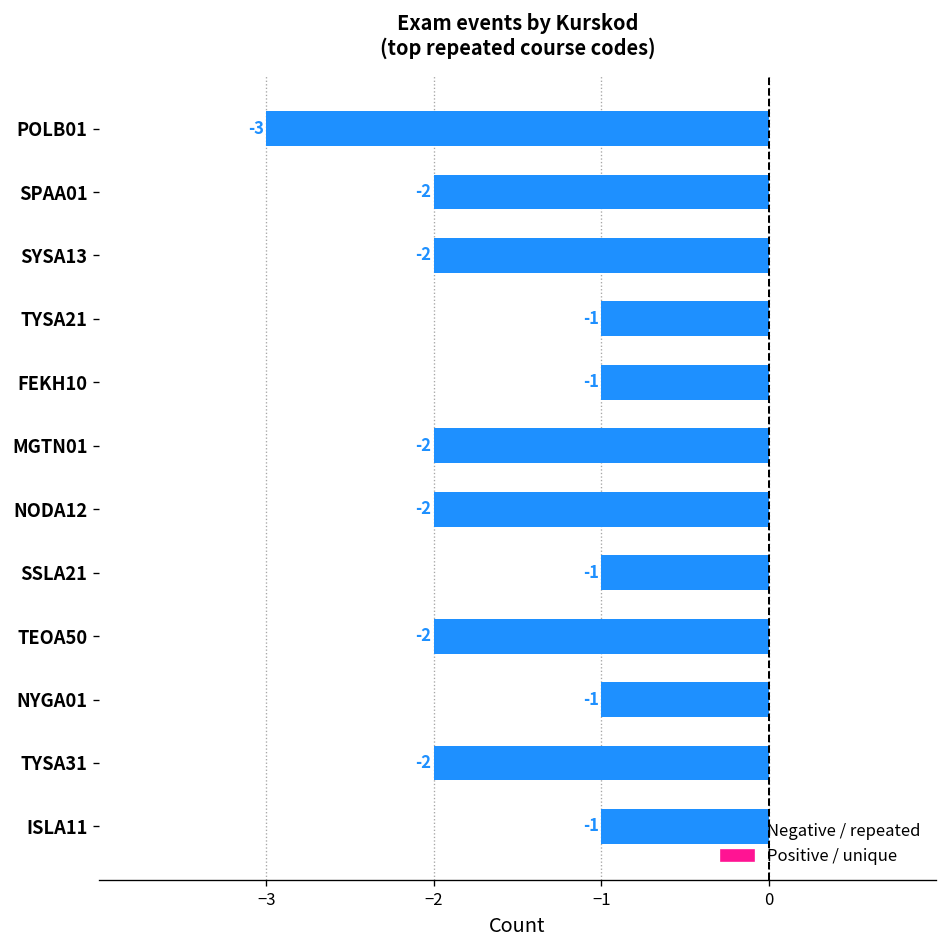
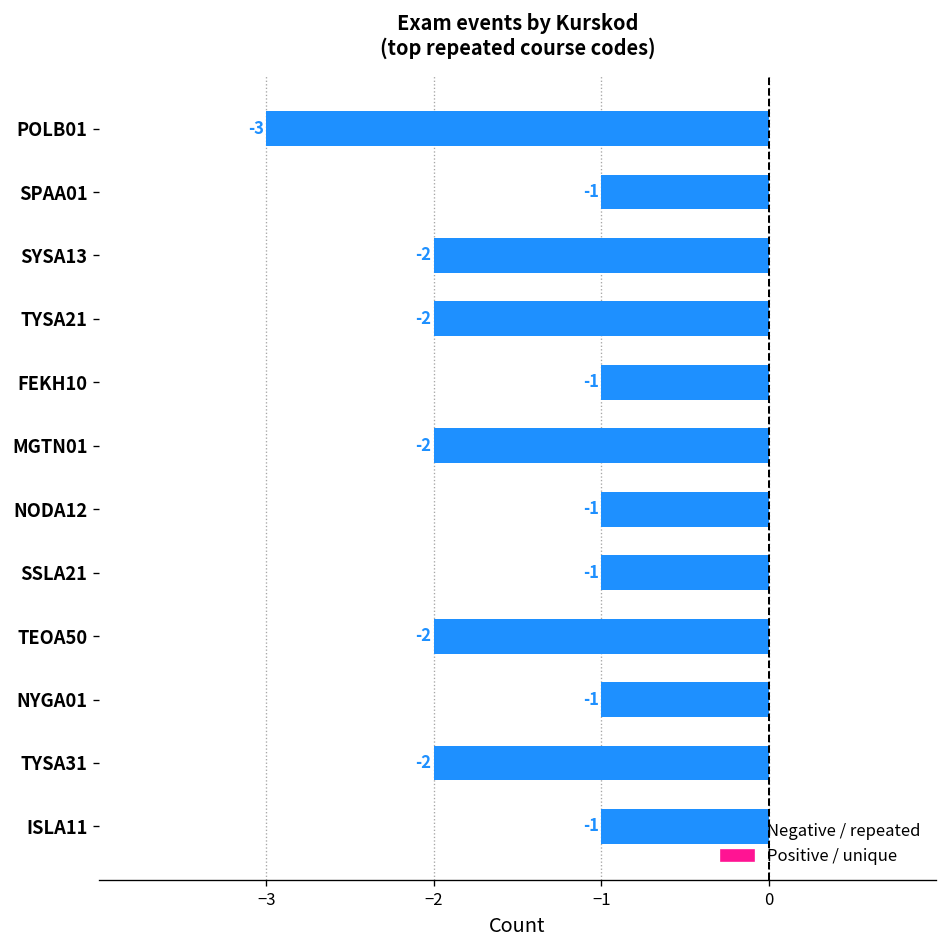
  {
    "POLB01": -3,
-   "SPAA01": -2,
+   "SPAA01": -1,
    "SYSA13": -2,
-   "TYSA21": -1,
+   "TYSA21": -2,
    "FEKH10": -1,
    "MGTN01": -2,
-   "NODA12": -2,
+   "NODA12": -1,
    "SSLA21": -1,
    "TEOA50": -2,
    "NYGA01": -1,
    "TYSA31": -2,
    "ISLA11": -1
  }
